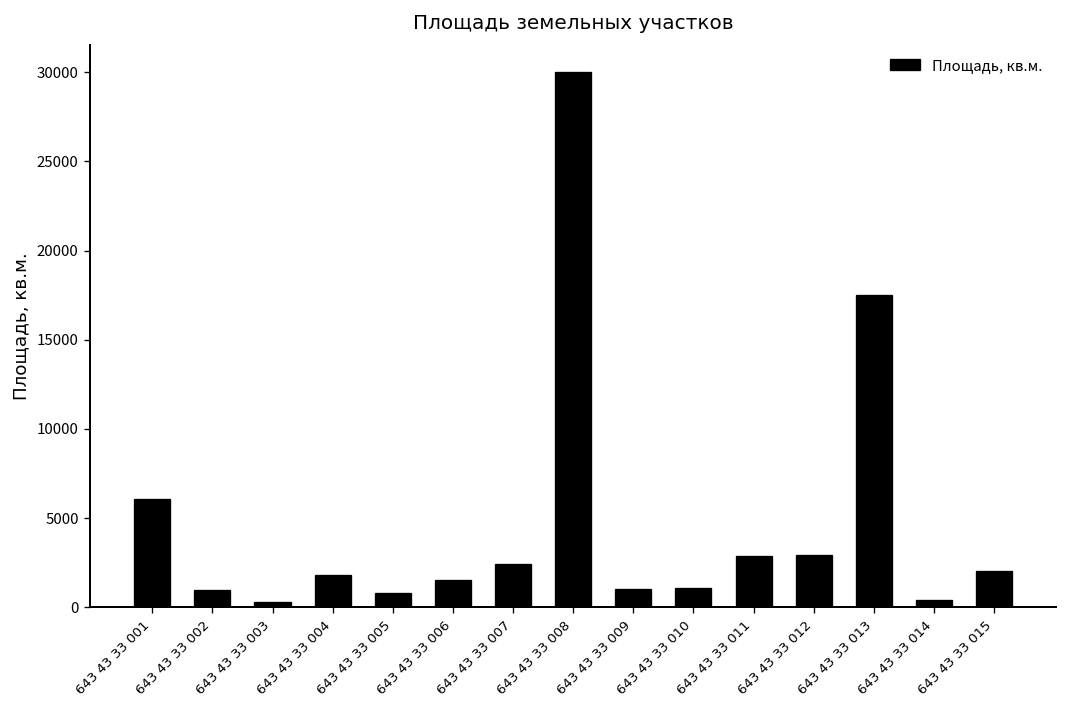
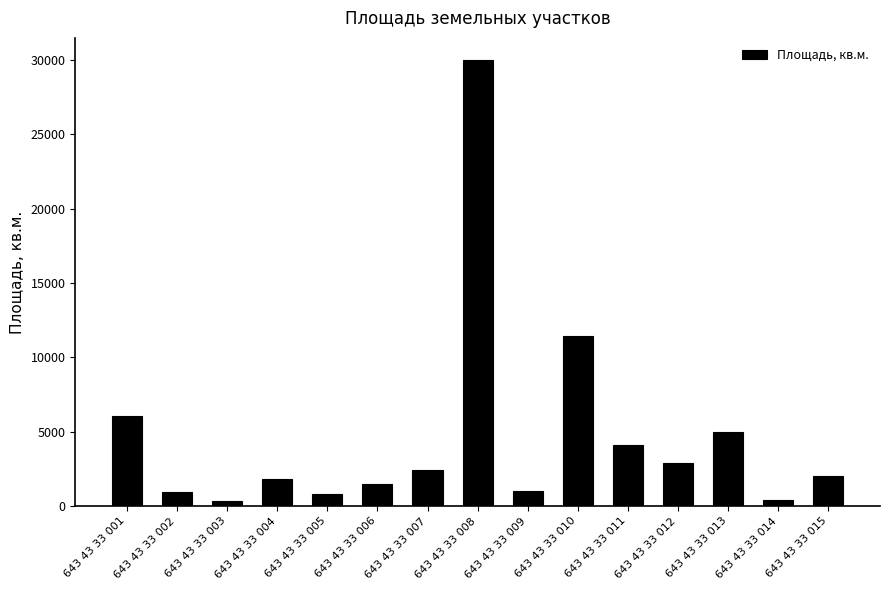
  {
    "643 43 33 001": 6000,
    "643 43 33 002": 1000,
    "643 43 33 003": 300,
    "643 43 33 004": 1800,
    "643 43 33 005": 800,
    "643 43 33 006": 1500,
    "643 43 33 007": 2400,
    "643 43 33 008": 30000,
    "643 43 33 009": 1000,
-   "643 43 33 010": 1100,
-   "643 43 33 011": 2900,
+   "643 43 33 010": 11500,
+   "643 43 33 011": 4100,
    "643 43 33 012": 2900,
-   "643 43 33 013": 17500,
+   "643 43 33 013": 5000,
    "643 43 33 014": 400,
    "643 43 33 015": 2000
  }
